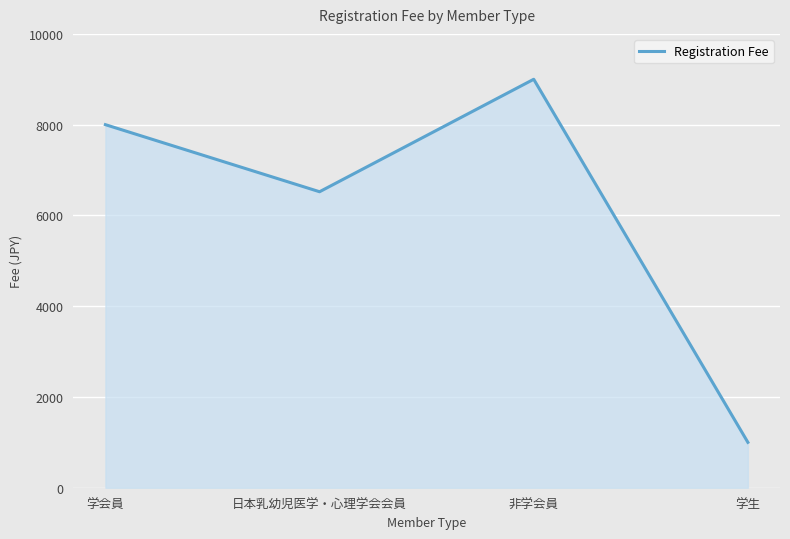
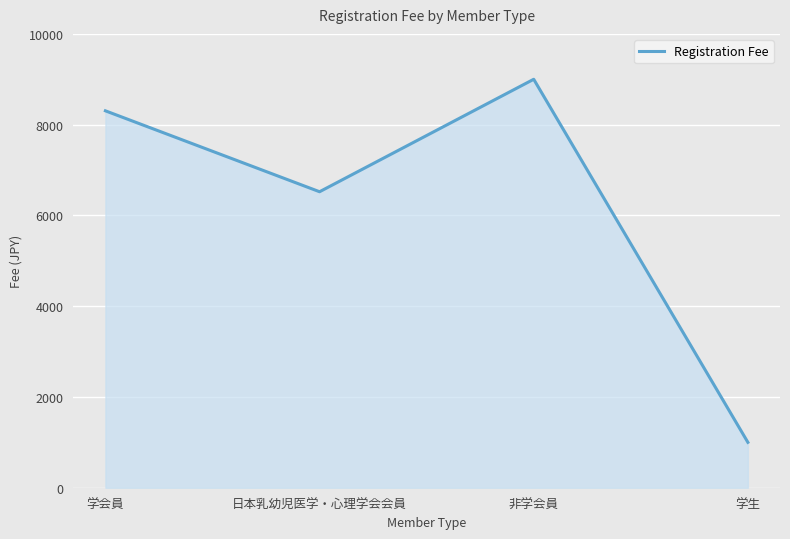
  {
-   "学会員": 8000,
+   "学会員": 8300,
    "日本乳幼児医学・心理学会会員": 6500,
    "非学会員": 9000,
    "学生": 1000
  }
